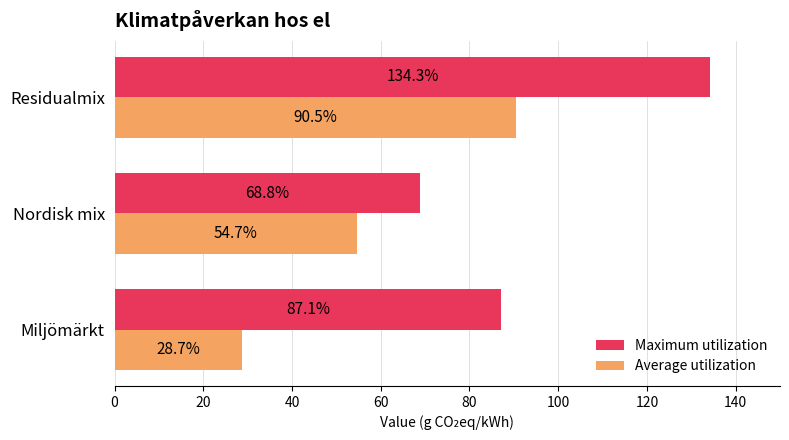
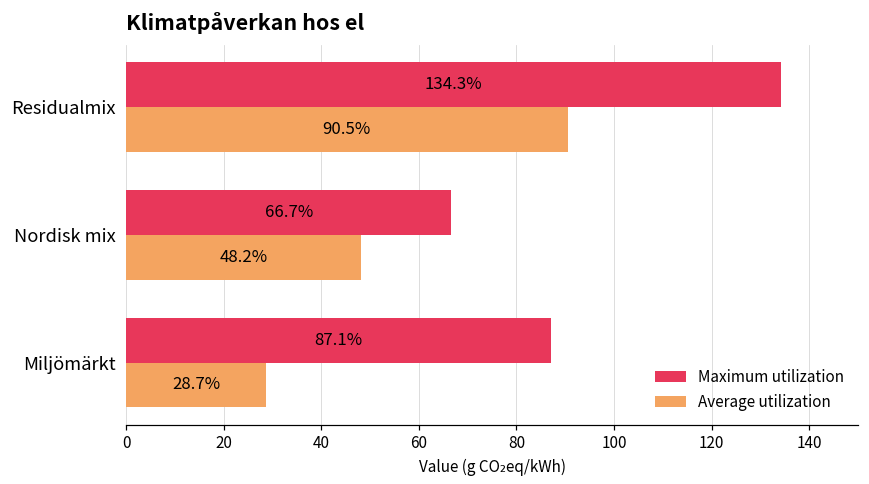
  {
    "Maximum utilization": {
      "Residualmix": "134.3%",
-     "Nordisk mix": "68.8%",
+     "Nordisk mix": "66.7%",
      "Miljömärkt": "87.1%"
    },
    "Average utilization": {
      "Residualmix": "90.5%",
-     "Nordisk mix": "54.7%",
+     "Nordisk mix": "48.2%",
      "Miljömärkt": "28.7%"
    }
  }
